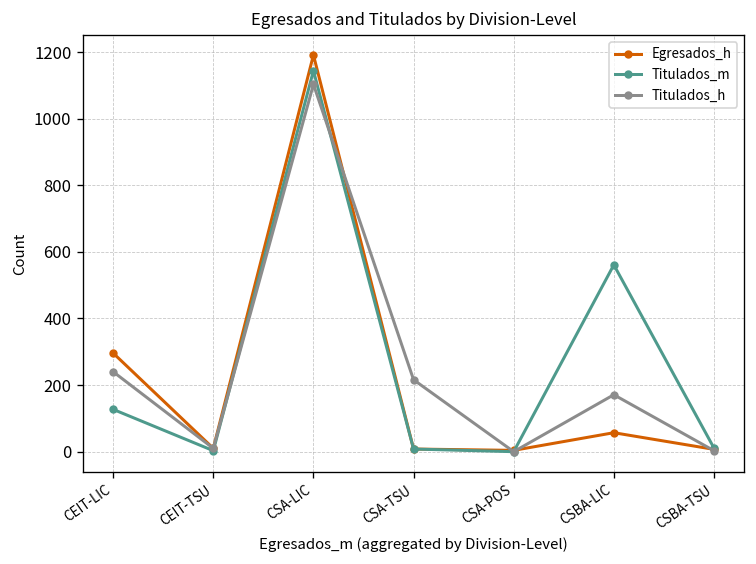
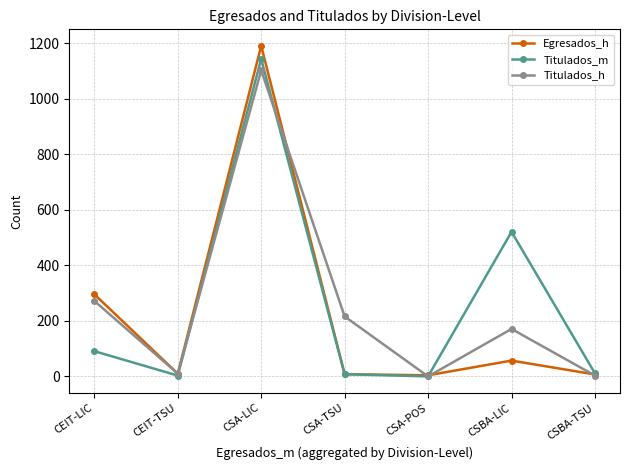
  {
    "Egresados_h": {
      "CEIT-LIC": 300,
      "CSA-LIC": 1190,
      "CSBA-LIC": 60
    },
    "Titulados_m": {
-     "CEIT-LIC": 130,
+     "CEIT-LIC": 90,
      "CSA-LIC": 1140,
-     "CSBA-LIC": 560
+     "CSBA-LIC": 520
    },
    "Titulados_h": {
-     "CEIT-LIC": 240,
+     "CEIT-LIC": 270,
      "CSA-LIC": 1100,
      "CSA-TSU": 220,
      "CSBA-LIC": 170
    }
  }
